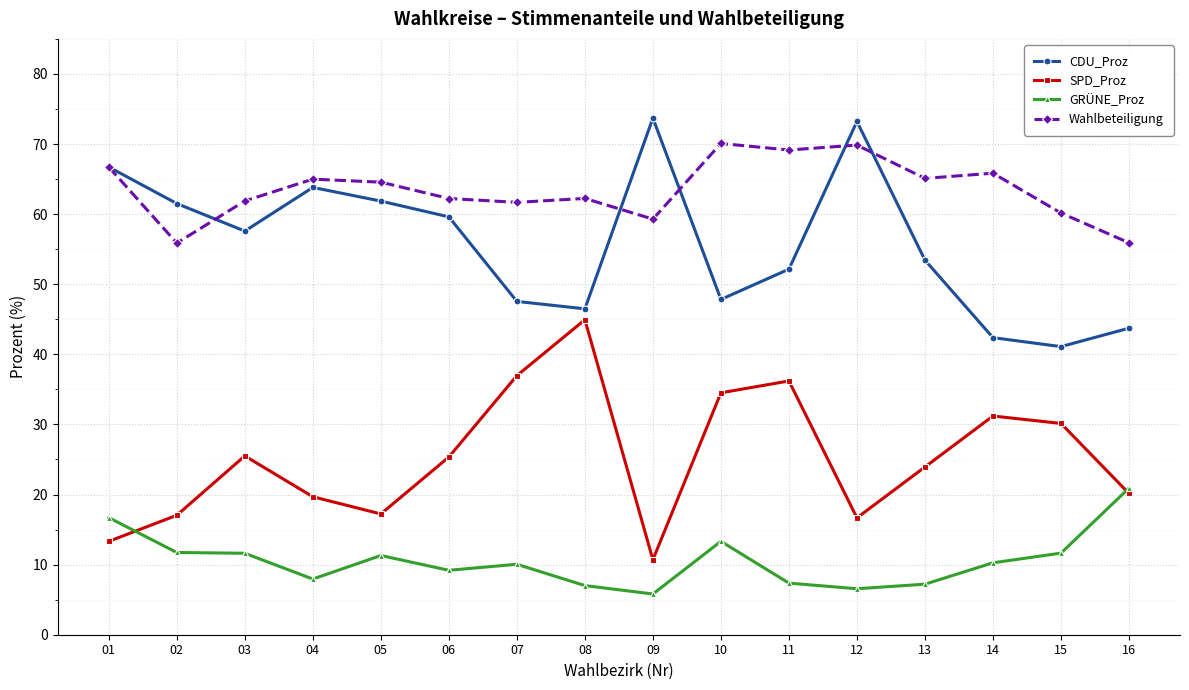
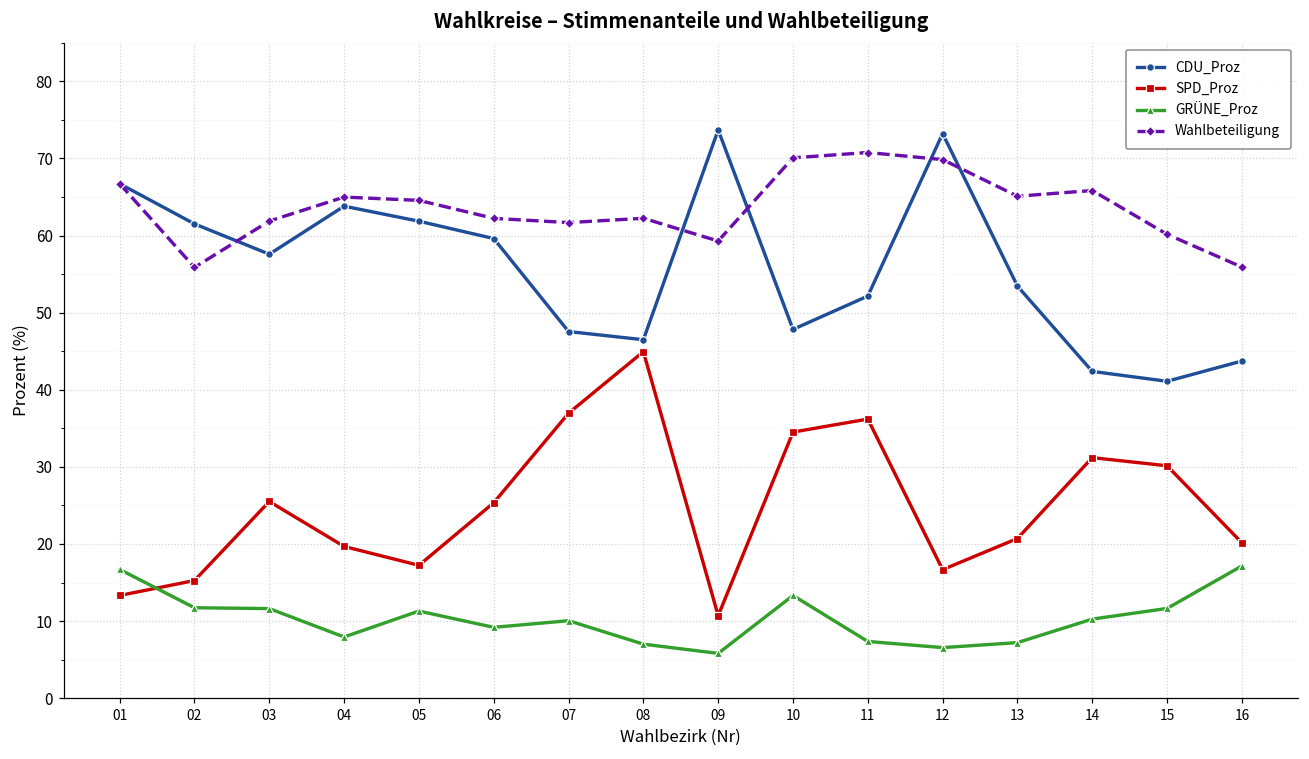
  {
    "CDU_Proz": {
      "02": 62,
      "03": 58,
      "04": 64,
      "05": 62,
      "06": 60,
      "07": 48,
      "08": 46,
      "09": 74,
      "10": 48,
      "11": 52,
      "12": 73,
      "13": 53,
      "14": 42,
      "15": 41,
      "16": 44
    },
    "SPD_Proz": {
      "01": 13,
-     "02": 17,
+     "02": 15,
      "03": 26,
      "04": 20,
      "05": 17,
      "06": 25,
      "07": 37,
      "08": 45,
      "09": 11,
      "10": 35,
      "11": 36,
      "12": 17,
-     "13": 24,
+     "13": 21,
      "14": 31,
      "15": 30,
      "16": 20
    },
    "GRÜNE_Proz": {
      "01": 17,
      "02": 12,
      "03": 12,
      "04": 8,
      "05": 11,
      "06": 9,
      "07": 10,
      "08": 7,
      "09": 6,
      "10": 13,
      "11": 7,
      "12": 7,
      "13": 7,
      "14": 10,
      "15": 12,
-     "16": 21
+     "16": 17
    },
    "Wahlbeteiligung": {
      "02": 56,
      "03": 62,
      "04": 65,
      "05": 65,
      "06": 62,
      "07": 62,
      "08": 62,
      "09": 59,
      "10": 70,
-     "11": 69,
+     "11": 71,
      "12": 70,
      "13": 65,
      "14": 66,
      "15": 60,
      "16": 56
    }
  }
